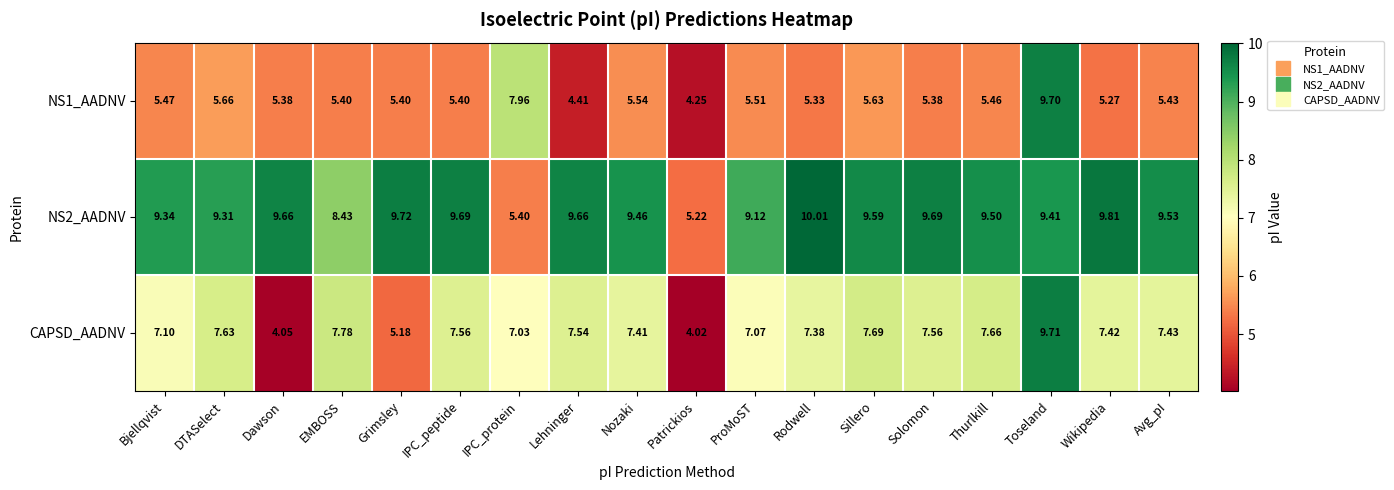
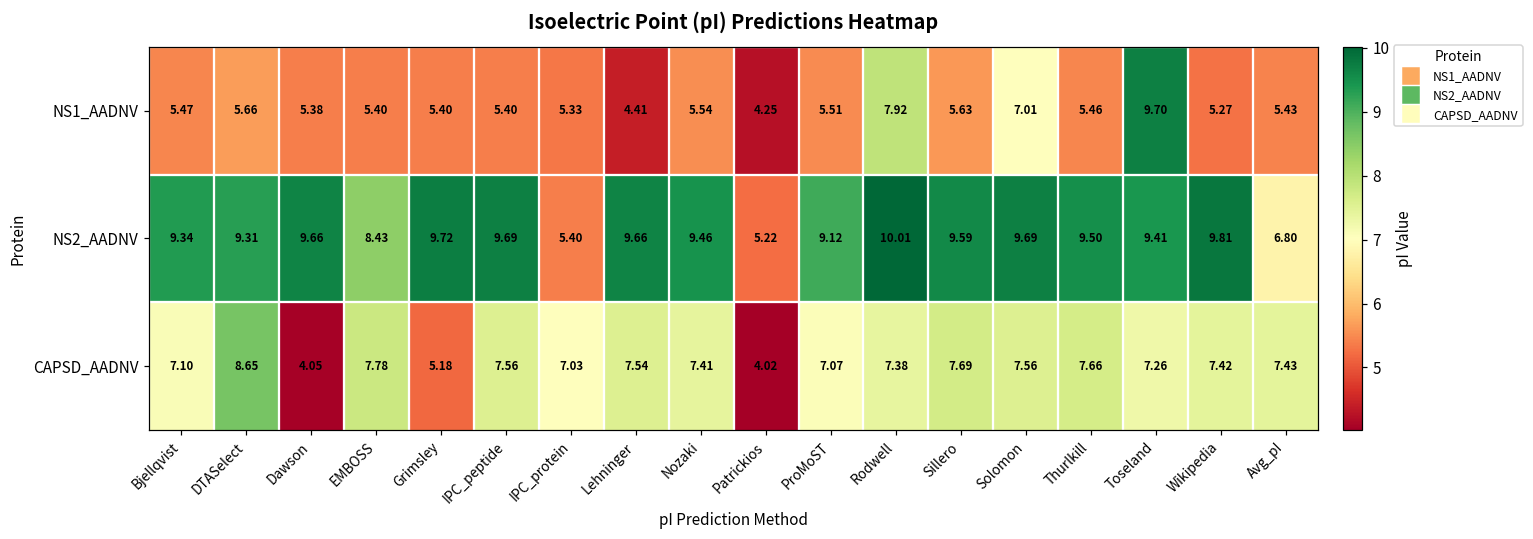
  {
    "NS1_AADNV": {
      "Bjellqvist": 5.47,
      "DTASelect": 5.66,
      "Dawson": 5.38,
      "EMBOSS": 5.40,
      "Grimsley": 5.40,
      "IPC_peptide": 5.40,
-     "IPC_protein": 7.96,
+     "IPC_protein": 5.33,
      "Lehninger": 4.41,
      "Nozaki": 5.54,
      "Patrickios": 4.25,
      "ProMoST": 5.51,
-     "Rodwell": 5.33,
+     "Rodwell": 7.92,
      "Sillero": 5.63,
-     "Solomon": 5.38,
+     "Solomon": 7.01,
      "Thurlkill": 5.46,
      "Toseland": 9.70,
      "Wikipedia": 5.27,
      "Avg_pI": 5.43
    },
    "NS2_AADNV": {
      "Bjellqvist": 9.34,
      "DTASelect": 9.31,
      "Dawson": 9.66,
      "EMBOSS": 8.43,
      "Grimsley": 9.72,
      "IPC_peptide": 9.69,
      "IPC_protein": 5.40,
      "Lehninger": 9.66,
      "Nozaki": 9.46,
      "Patrickios": 5.22,
      "ProMoST": 9.12,
      "Rodwell": 10.01,
      "Sillero": 9.59,
      "Solomon": 9.69,
      "Thurlkill": 9.50,
      "Toseland": 9.41,
      "Wikipedia": 9.81,
-     "Avg_pI": 9.53
+     "Avg_pI": 6.80
    },
    "CAPSD_AADNV": {
      "Bjellqvist": 7.10,
-     "DTASelect": 7.63,
+     "DTASelect": 8.65,
      "Dawson": 4.05,
      "EMBOSS": 7.78,
      "Grimsley": 5.18,
      "IPC_peptide": 7.56,
      "IPC_protein": 7.03,
      "Lehninger": 7.54,
      "Nozaki": 7.41,
      "Patrickios": 4.02,
      "ProMoST": 7.07,
      "Rodwell": 7.38,
      "Sillero": 7.69,
      "Solomon": 7.56,
      "Thurlkill": 7.66,
-     "Toseland": 9.71,
+     "Toseland": 7.26,
      "Wikipedia": 7.42,
      "Avg_pI": 7.43
    }
  }
